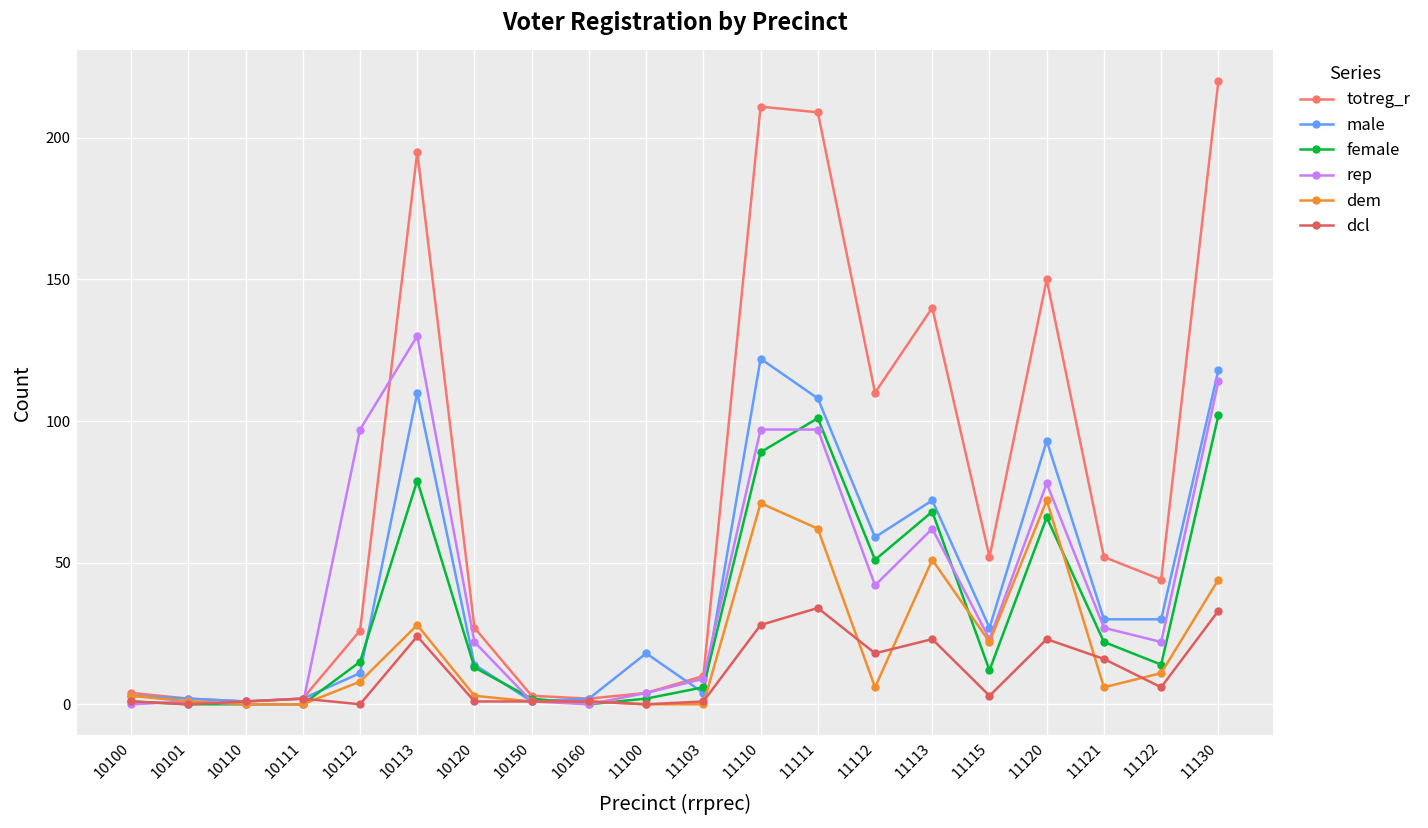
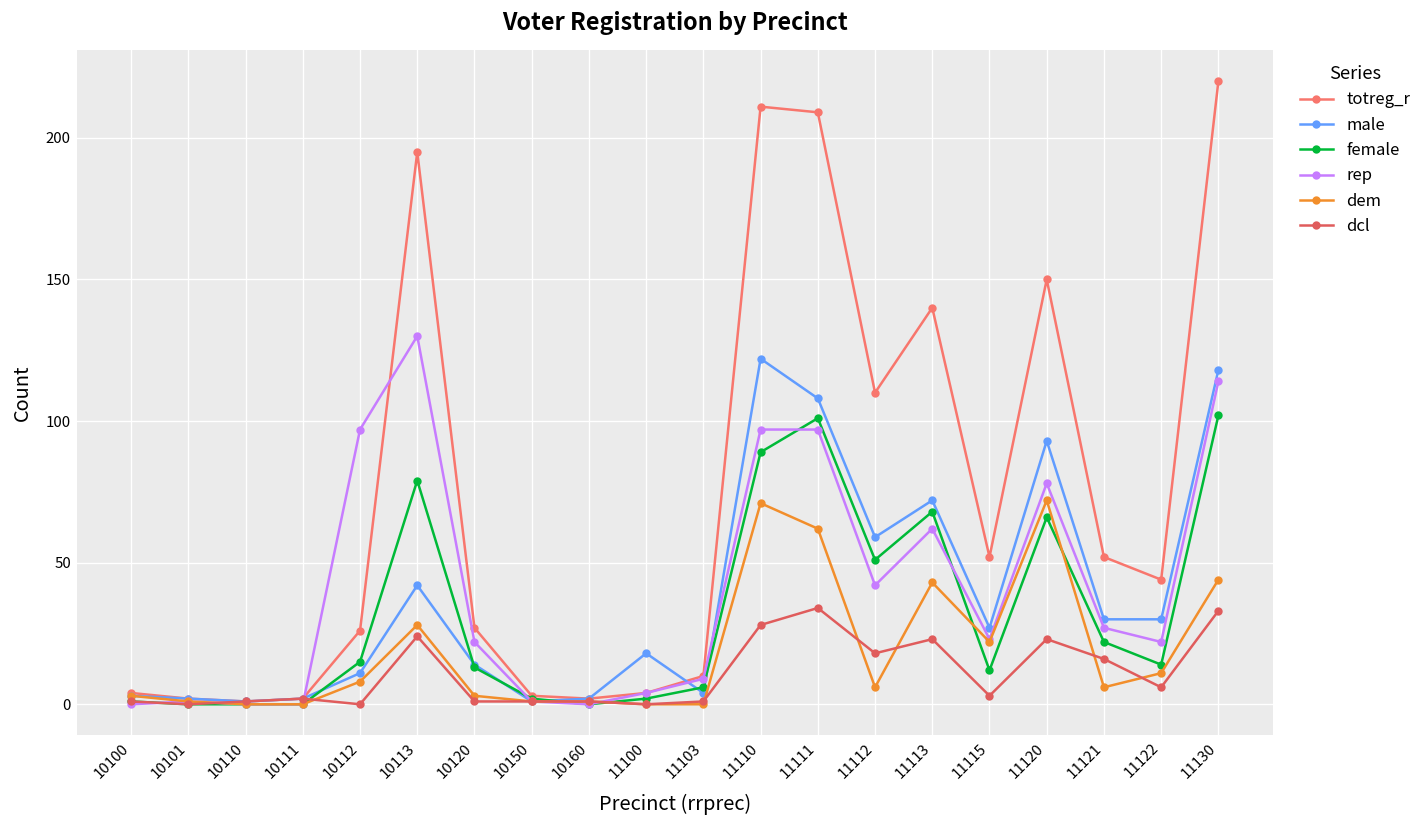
  {
    "male": {
      "10112": 11,
-     "10113": 110,
+     "10113": 42,
      "11100": 18,
      "11103": 4,
      "11110": 122,
      "11111": 108,
      "11112": 59,
      "11113": 72,
      "11115": 27,
      "11120": 93,
      "11121": 30,
      "11122": 30,
      "11130": 118
    },
    "female": {
      "10112": 15,
      "10113": 79,
      "11100": 2,
      "11103": 6,
      "11110": 89,
      "11111": 101,
      "11112": 51,
      "11113": 68,
      "11115": 12,
      "11120": 66,
      "11121": 22,
      "11122": 14,
      "11130": 102
    },
    "rep": {
      "10112": 97,
      "10113": 130,
      "10120": 22,
      "11110": 97,
      "11111": 97,
      "11112": 42,
      "11113": 62,
      "11120": 78,
      "11121": 27,
      "11122": 22,
      "11130": 114
    },
    "dem": {
      "10112": 8,
      "10113": 28,
      "10120": 3,
      "11110": 71,
      "11111": 62,
      "11112": 6,
-     "11113": 51,
+     "11113": 43,
      "11120": 72,
      "11121": 6,
      "11122": 11,
      "11130": 44
    }
  }
